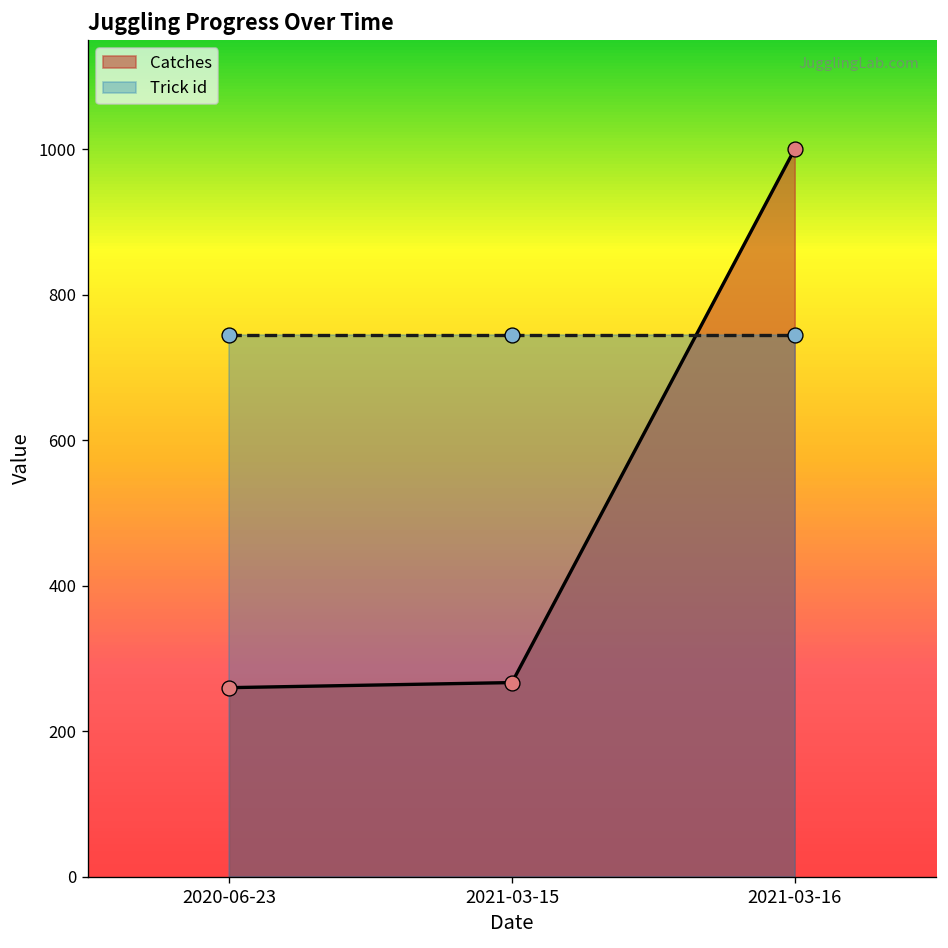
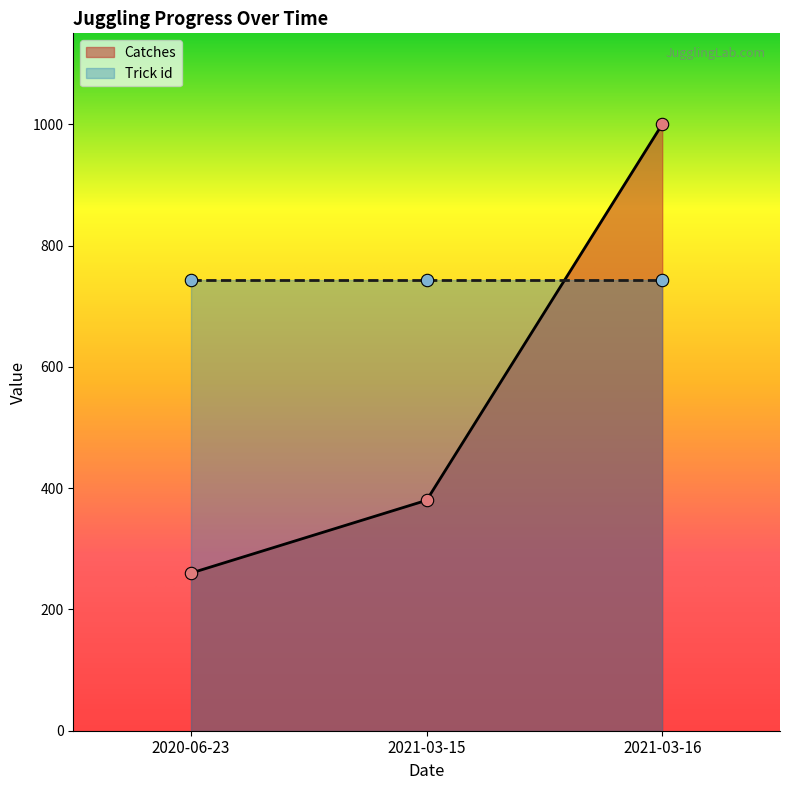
  {
    "Catches": {
      "2020-06-23": 260,
-     "2021-03-15": 270,
+     "2021-03-15": 380,
      "2021-03-16": 1000
    },
    "Trick id": {
      "2020-06-23": 740,
      "2021-03-15": 740,
      "2021-03-16": 740
    }
  }
